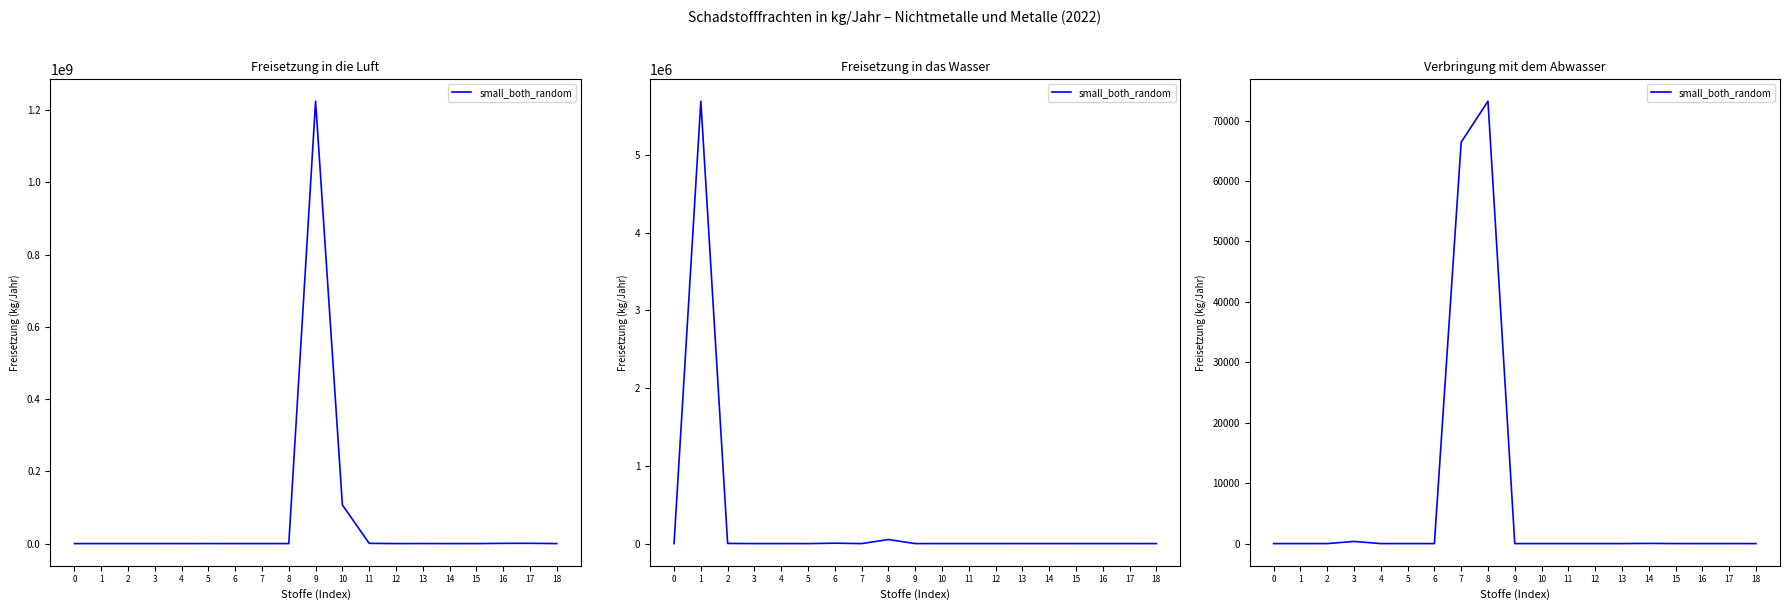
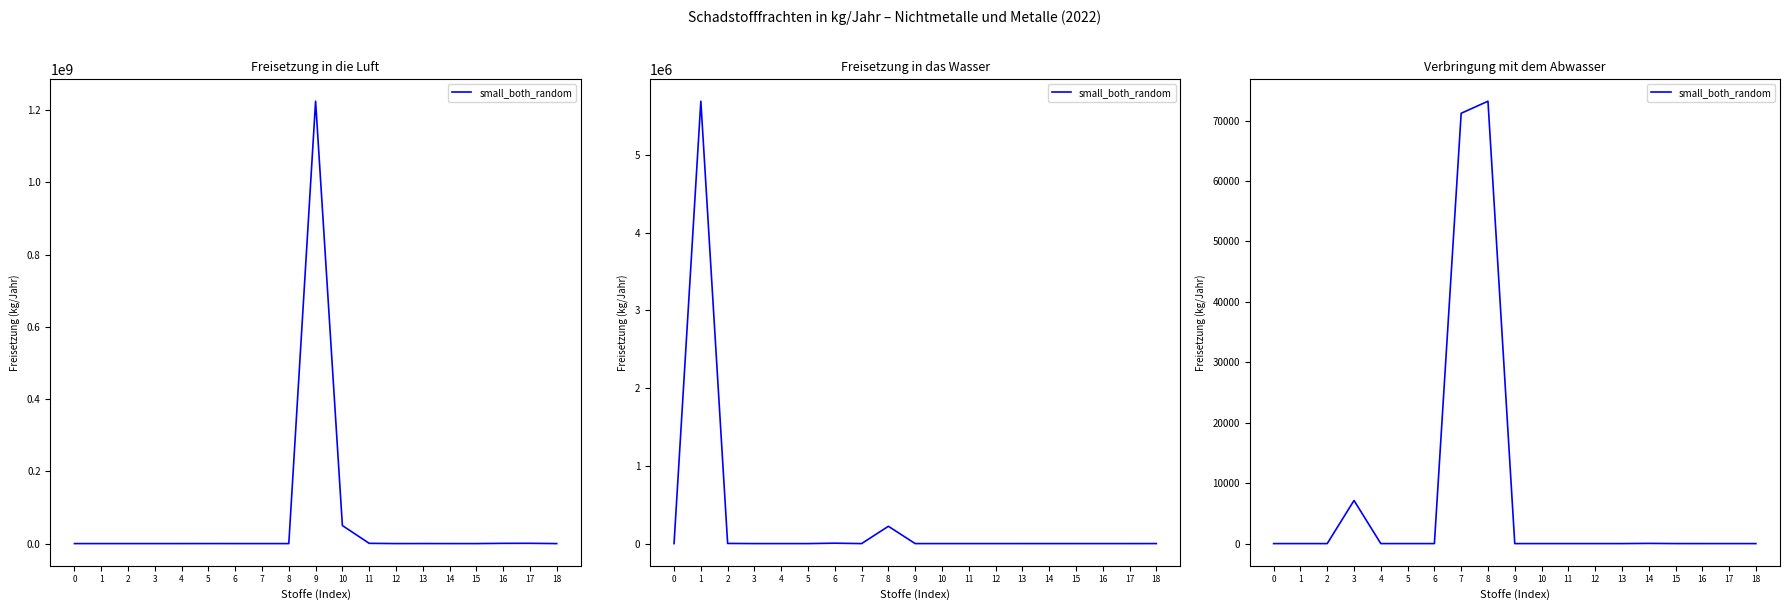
  {
    "Freisetzung in die Luft": {
      "0": 0,
      "1": 0,
      "2": 0,
      "3": 0,
      "4": 0,
      "5": 0,
      "6": 0,
      "7": 0,
      "8": 0,
      "9": 1230000000,
-     "10": 110000000,
+     "10": 50000000,
      "11": 0,
      "12": 0,
      "13": 0,
      "14": 0,
      "15": 0,
      "16": 0,
      "17": 0,
      "18": 0
    },
    "Freisetzung in das Wasser": {
      "0": 0,
      "1": 5700000,
      "2": 0,
      "3": 0,
      "4": 0,
      "5": 0,
      "6": 0,
      "7": 0,
-     "8": 100000,
+     "8": 200000,
      "9": 0,
      "10": 0,
      "11": 0,
      "12": 0,
      "13": 0,
      "14": 0,
      "15": 0,
      "16": 0,
      "17": 0,
      "18": 0
    },
    "Verbringung mit dem Abwasser": {
      "0": 0,
      "1": 0,
      "2": 0,
-     "3": 0,
+     "3": 7000,
      "4": 0,
      "5": 0,
      "6": 0,
-     "7": 66000,
+     "7": 71000,
      "8": 73000,
      "9": 0,
      "10": 0,
      "11": 0,
      "12": 0,
      "13": 0,
      "14": 0,
      "15": 0,
      "16": 0,
      "17": 0,
      "18": 0
    }
  }
